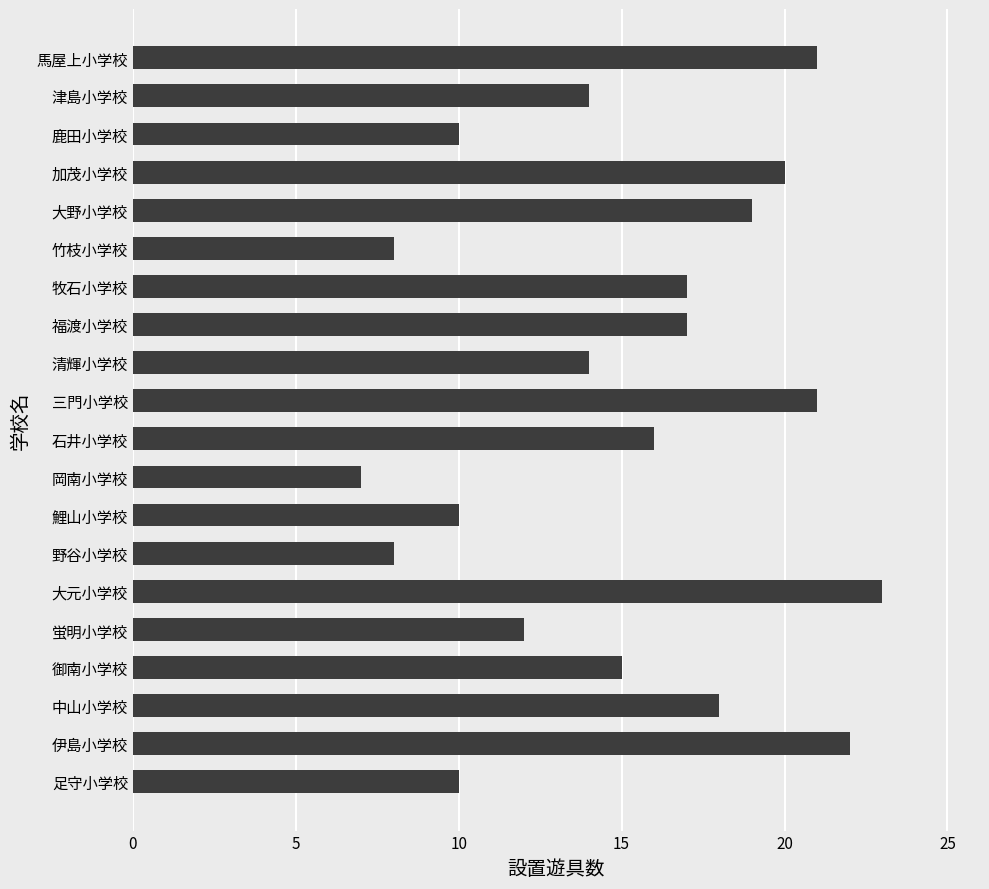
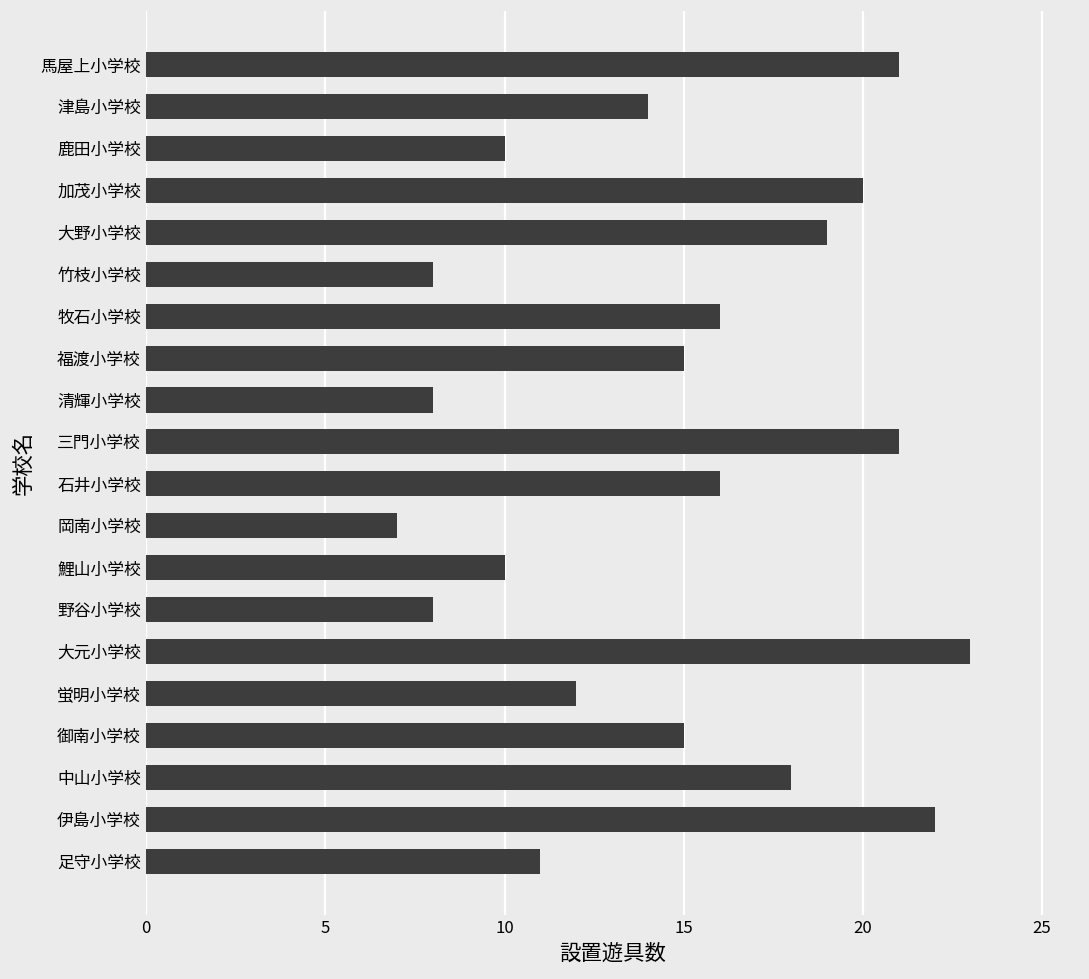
  {
    "馬屋上小学校": 21,
    "津島小学校": 14,
    "鹿田小学校": 10,
    "加茂小学校": 20,
    "大野小学校": 19,
    "竹枝小学校": 8,
-   "牧石小学校": 17,
-   "福渡小学校": 17,
-   "清輝小学校": 14,
+   "牧石小学校": 16,
+   "福渡小学校": 15,
+   "清輝小学校": 8,
    "三門小学校": 21,
    "石井小学校": 16,
    "岡南小学校": 7,
    "鯉山小学校": 10,
    "野谷小学校": 8,
    "大元小学校": 23,
    "蛍明小学校": 12,
    "御南小学校": 15,
    "中山小学校": 18,
    "伊島小学校": 22,
-   "足守小学校": 10
+   "足守小学校": 11
  }
